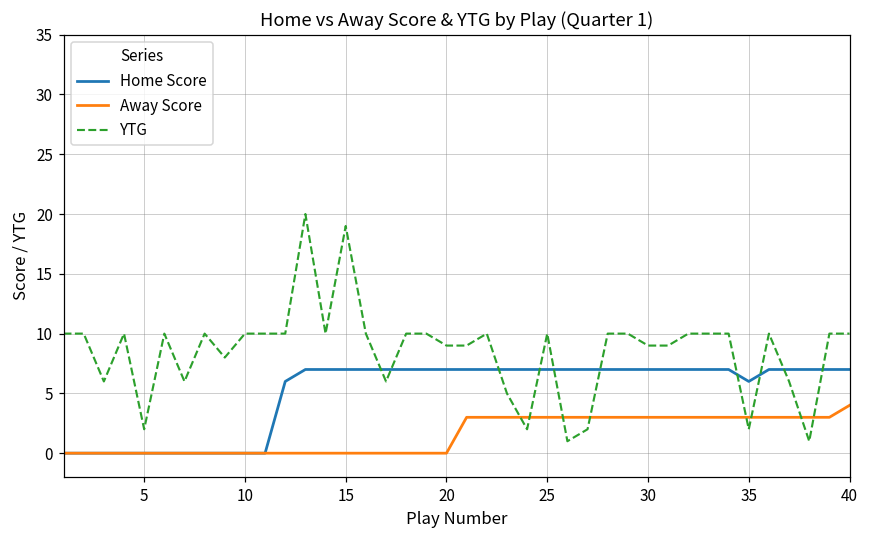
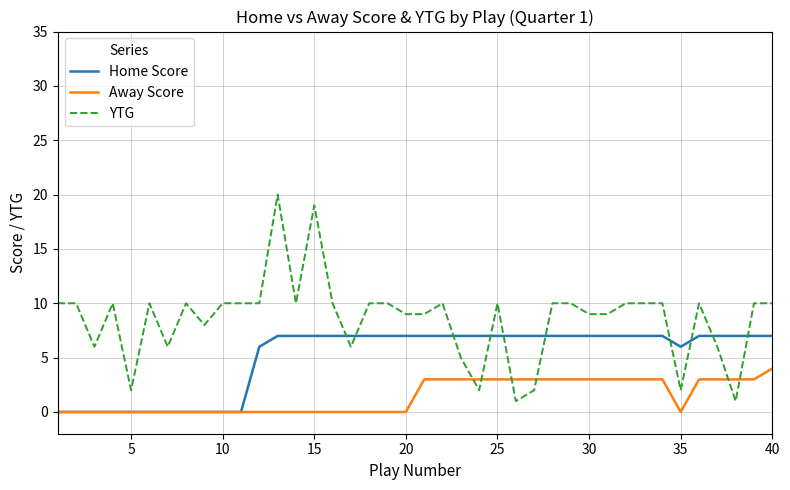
  {
    "Home Score": {
      "15": 7,
      "20": 7,
      "25": 7,
      "30": 7,
      "35": 6,
      "40": 7
    },
    "Away Score": {
      "15": 0,
      "20": 0,
      "25": 3,
      "30": 3,
-     "35": 3,
+     "35": 0,
      "40": 4
    },
    "YTG": {
      "5": 2,
      "10": 10,
      "15": 19,
      "20": 9,
      "25": 10,
      "30": 9,
      "35": 2,
      "40": 10
    }
  }
